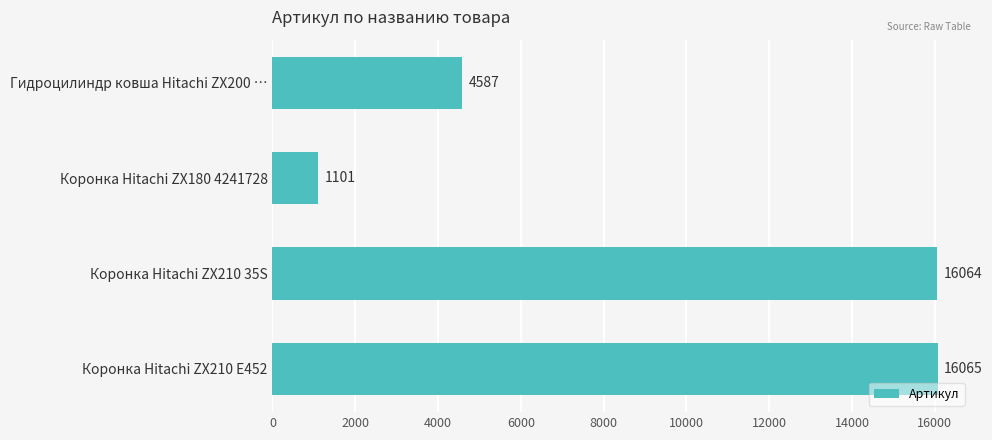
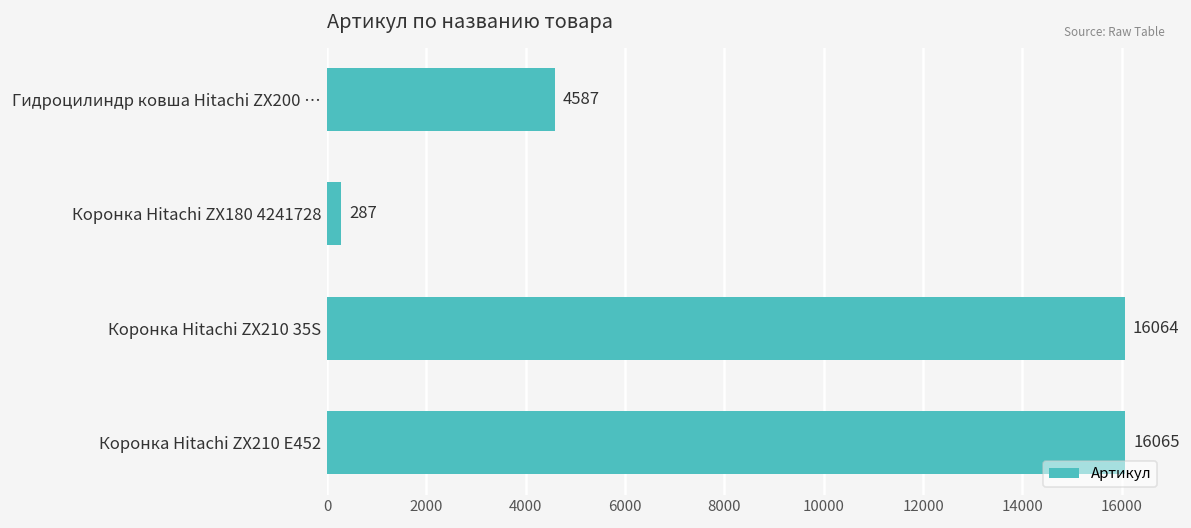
  {
    "Гидроцилиндр ковша Hitachi ZX200 …": 4587,
-   "Коронка Hitachi ZX180 4241728": 1101,
+   "Коронка Hitachi ZX180 4241728": 287,
    "Коронка Hitachi ZX210 35S": 16064,
    "Коронка Hitachi ZX210 E452": 16065
  }
